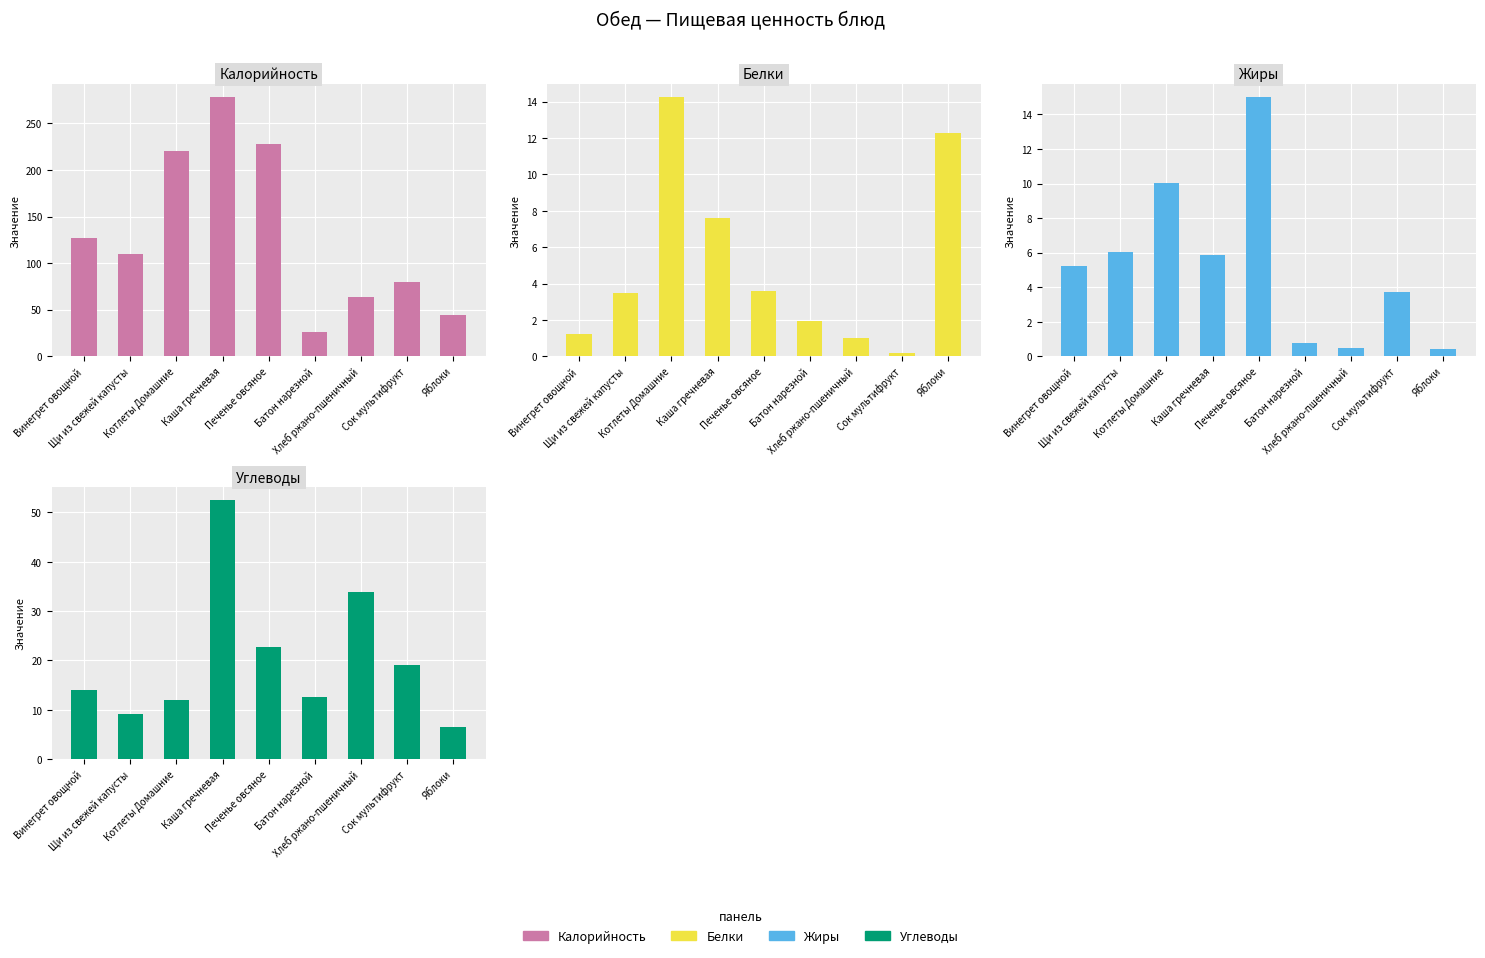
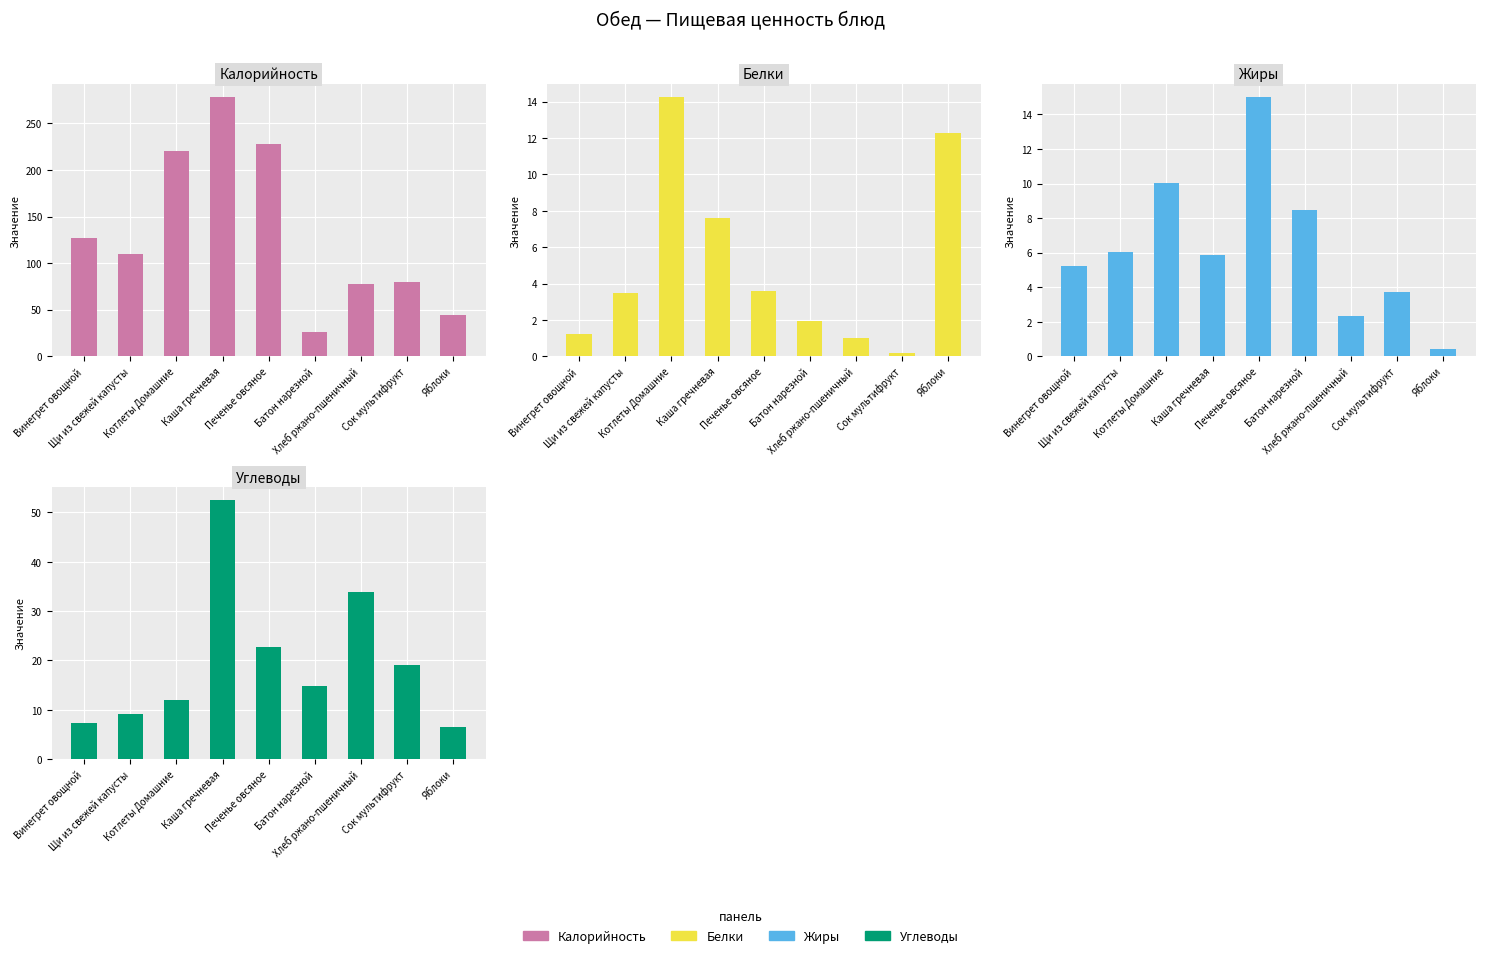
  {
    "Калорийность": {
      "Винегрет овощной": 130,
      "Щи из свежей капусты": 110,
      "Котлеты Домашние": 220,
      "Каша гречневая": 280,
      "Печенье овсяное": 230,
      "Батон нарезной": 30,
-     "Хлеб ржано-пшеничный": 60,
+     "Хлеб ржано-пшеничный": 80,
      "Сок мультифрукт": 80,
      "Яблоки": 40
    },
    "Белки": {
      "Винегрет овощной": 1.2,
      "Щи из свежей капусты": 3.5,
      "Котлеты Домашние": 14.3,
      "Каша гречневая": 7.6,
      "Печенье овсяное": 3.6,
      "Батон нарезной": 1.9,
      "Хлеб ржано-пшеничный": 1.0,
      "Сок мультифрукт": 0.2,
      "Яблоки": 12.3
    },
    "Жиры": {
      "Винегрет овощной": 5.2,
      "Щи из свежей капусты": 6.1,
      "Котлеты Домашние": 10.1,
      "Каша гречневая": 5.9,
      "Печенье овсяное": 15.0,
-     "Батон нарезной": 0.8,
-     "Хлеб ржано-пшеничный": 0.5,
+     "Батон нарезной": 8.5,
+     "Хлеб ржано-пшеничный": 2.4,
      "Сок мультифрукт": 3.7,
      "Яблоки": 0.4
    },
    "Углеводы": {
-     "Винегрет овощной": 14,
+     "Винегрет овощной": 7,
      "Щи из свежей капусты": 9,
      "Котлеты Домашние": 12,
      "Каша гречневая": 53,
      "Печенье овсяное": 23,
-     "Батон нарезной": 13,
+     "Батон нарезной": 15,
      "Хлеб ржано-пшеничный": 34,
      "Сок мультифрукт": 19,
      "Яблоки": 7
    }
  }
